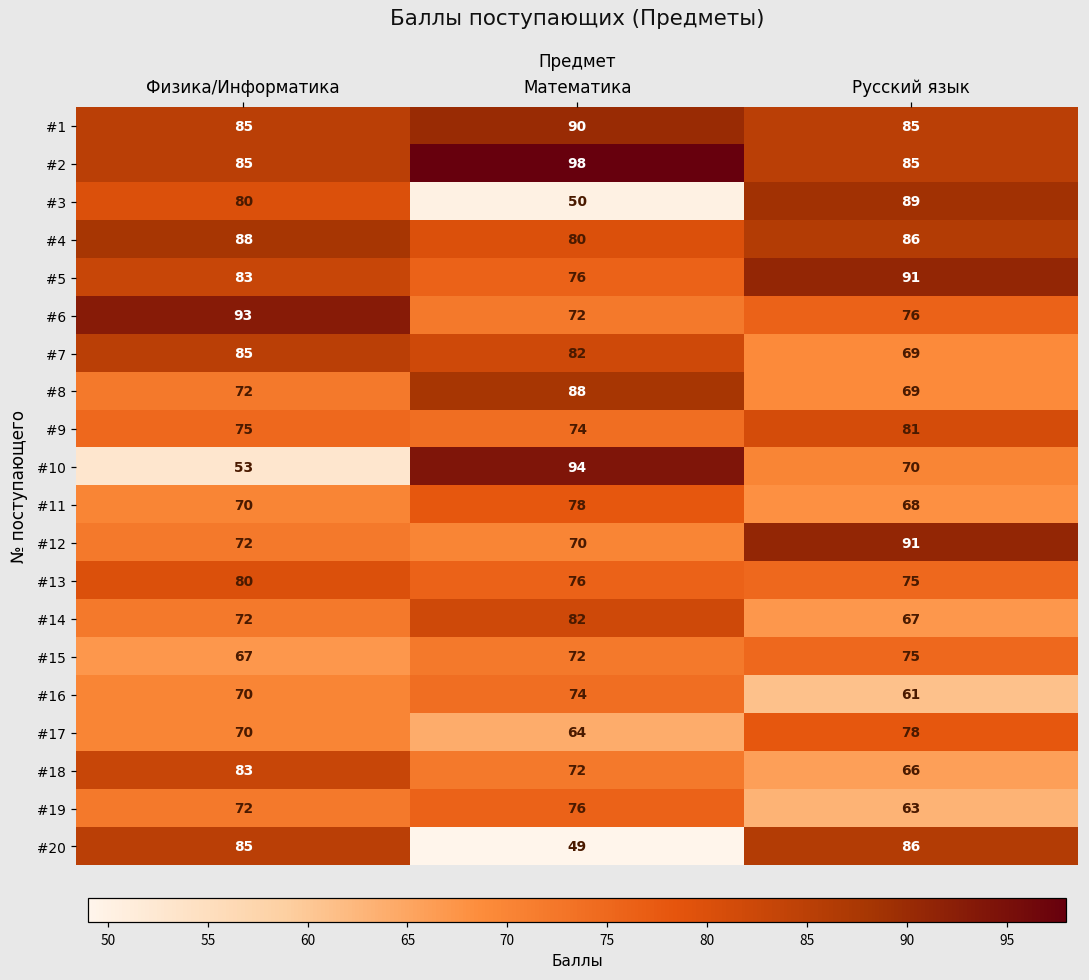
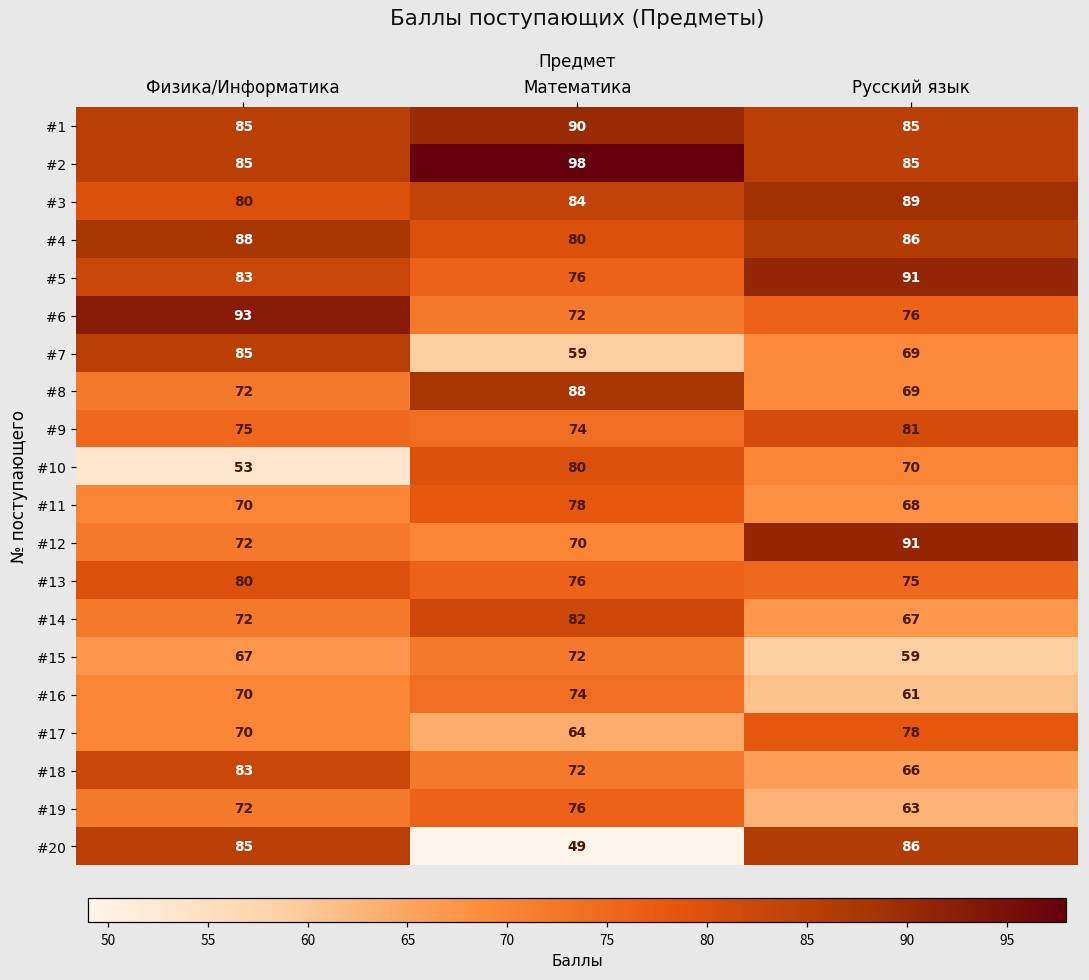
  {
    "#1": {
      "Физика/Информатика": 85,
      "Математика": 90,
      "Русский язык": 85
    },
    "#2": {
      "Физика/Информатика": 85,
      "Математика": 98,
      "Русский язык": 85
    },
    "#3": {
      "Физика/Информатика": 80,
-     "Математика": 50,
+     "Математика": 84,
      "Русский язык": 89
    },
    "#4": {
      "Физика/Информатика": 88,
      "Математика": 80,
      "Русский язык": 86
    },
    "#5": {
      "Физика/Информатика": 83,
      "Математика": 76,
      "Русский язык": 91
    },
    "#6": {
      "Физика/Информатика": 93,
      "Математика": 72,
      "Русский язык": 76
    },
    "#7": {
      "Физика/Информатика": 85,
-     "Математика": 82,
+     "Математика": 59,
      "Русский язык": 69
    },
    "#8": {
      "Физика/Информатика": 72,
      "Математика": 88,
      "Русский язык": 69
    },
    "#9": {
      "Физика/Информатика": 75,
      "Математика": 74,
      "Русский язык": 81
    },
    "#10": {
      "Физика/Информатика": 53,
-     "Математика": 94,
+     "Математика": 80,
      "Русский язык": 70
    },
    "#11": {
      "Физика/Информатика": 70,
      "Математика": 78,
      "Русский язык": 68
    },
    "#12": {
      "Физика/Информатика": 72,
      "Математика": 70,
      "Русский язык": 91
    },
    "#13": {
      "Физика/Информатика": 80,
      "Математика": 76,
      "Русский язык": 75
    },
    "#14": {
      "Физика/Информатика": 72,
      "Математика": 82,
      "Русский язык": 67
    },
    "#15": {
      "Физика/Информатика": 67,
      "Математика": 72,
-     "Русский язык": 75
+     "Русский язык": 59
    },
    "#16": {
      "Физика/Информатика": 70,
      "Математика": 74,
      "Русский язык": 61
    },
    "#17": {
      "Физика/Информатика": 70,
      "Математика": 64,
      "Русский язык": 78
    },
    "#18": {
      "Физика/Информатика": 83,
      "Математика": 72,
      "Русский язык": 66
    },
    "#19": {
      "Физика/Информатика": 72,
      "Математика": 76,
      "Русский язык": 63
    },
    "#20": {
      "Физика/Информатика": 85,
      "Математика": 49,
      "Русский язык": 86
    }
  }
